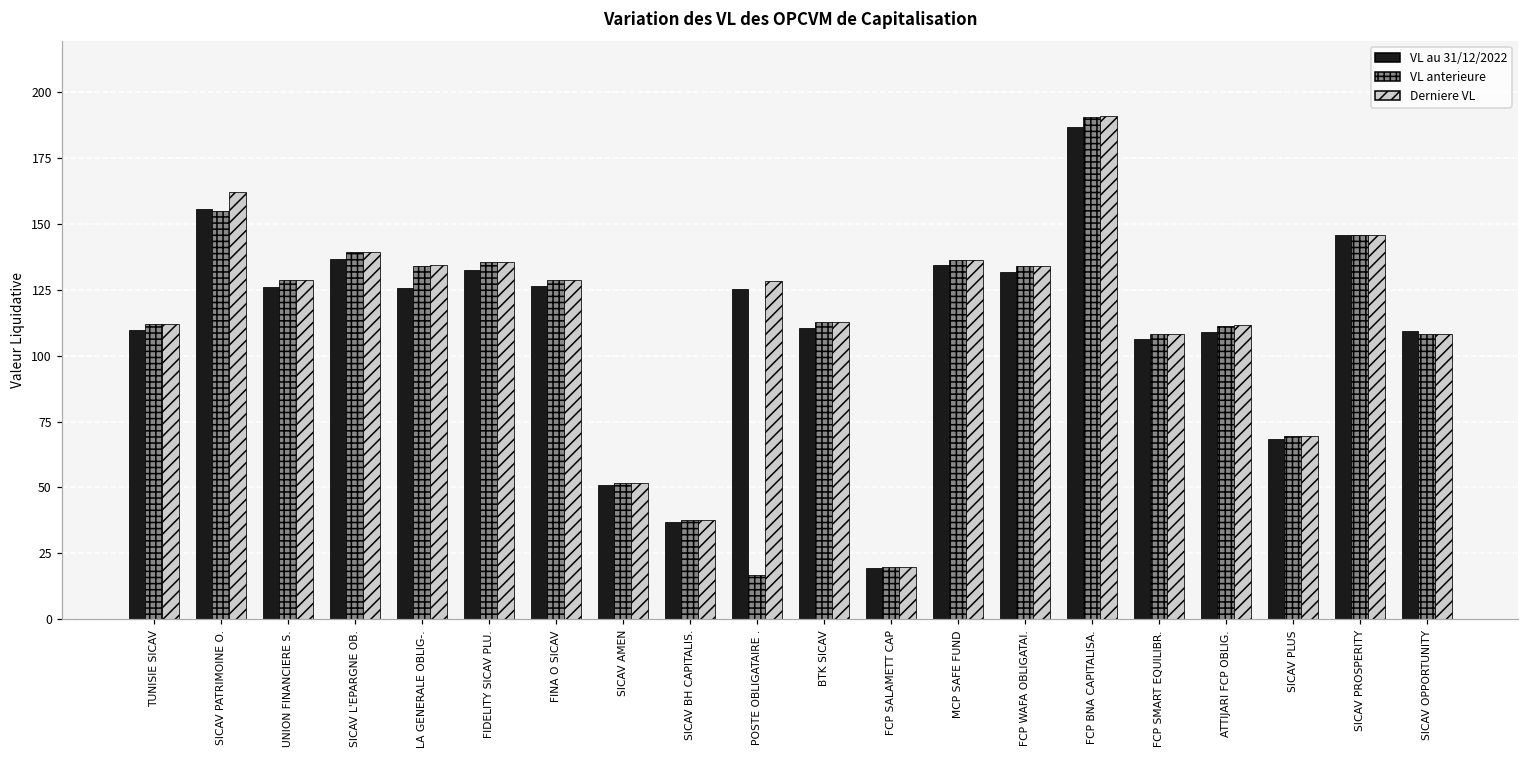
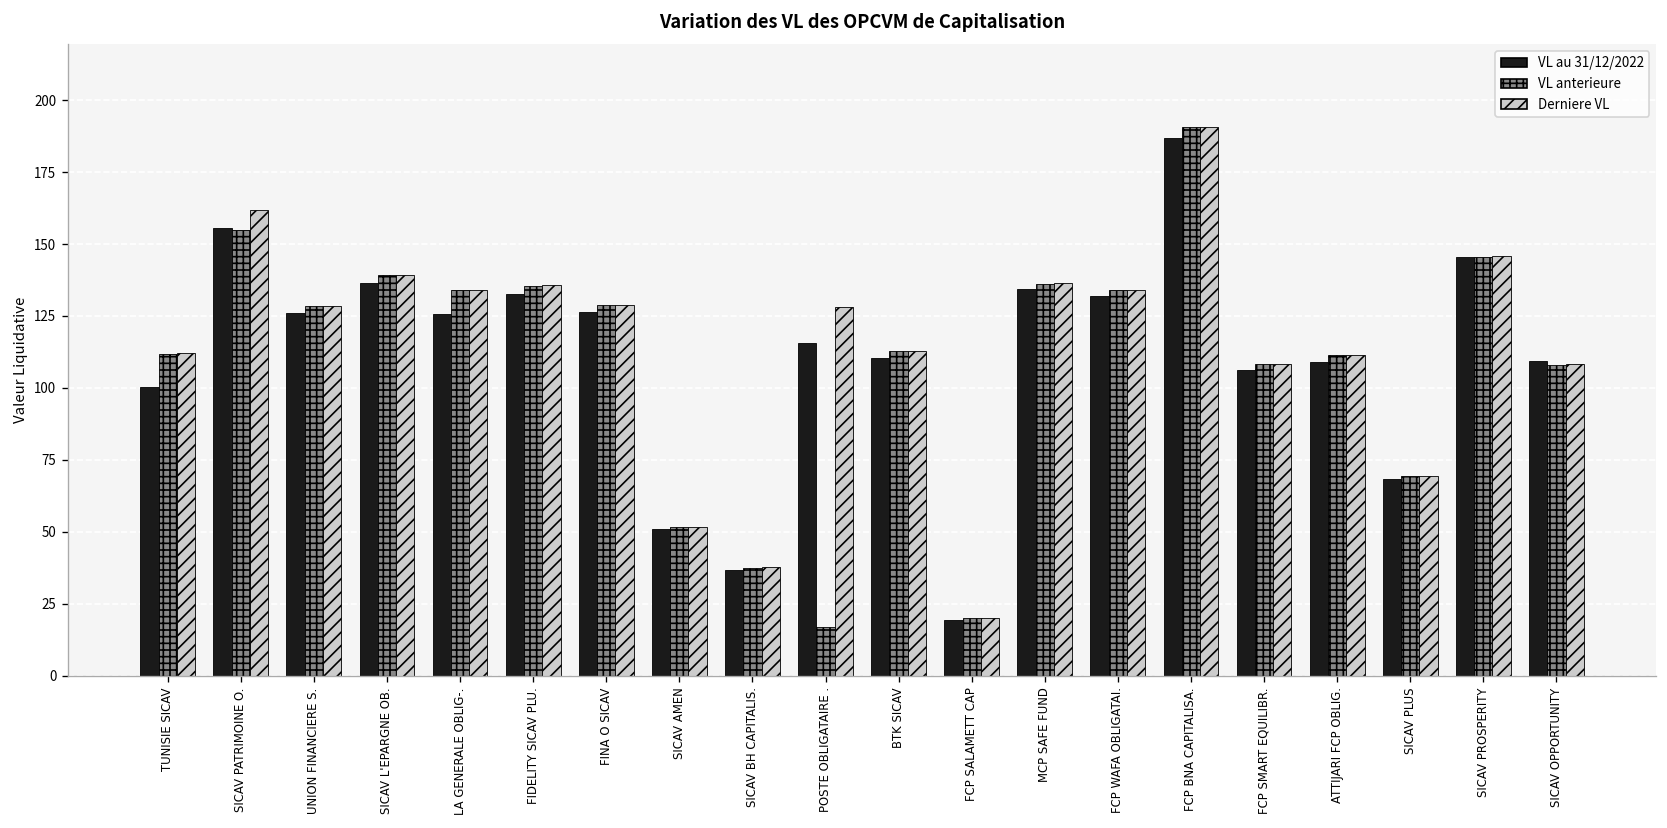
  {
    "VL au 31/12/2022": {
-     "TUNISIE SICAV": 110,
+     "TUNISIE SICAV": 100,
      "SICAV PATRIMOINE O.": 156,
      "UNION FINANCIERE S.": 126,
      "SICAV L'EPARGNE OB.": 137,
      "LA GENERALE OBLIG-.": 126,
      "FIDELITY SICAV PLU.": 133,
      "FINA O SICAV": 126,
      "SICAV AMEN": 51,
      "SICAV BH CAPITALIS.": 37,
-     "POSTE OBLIGATAIRE .": 125,
+     "POSTE OBLIGATAIRE .": 116,
      "BTK SICAV": 111,
      "FCP SALAMETT CAP": 19,
      "MCP SAFE FUND": 134,
      "FCP WAFA OBLIGATAI.": 132,
      "FCP BNA CAPITALISA.": 187,
      "FCP SMART EQUILIBR.": 106,
      "ATTIJARI FCP OBLIG.": 109,
      "SICAV PLUS": 68,
      "SICAV PROSPERITY": 146,
      "SICAV OPPORTUNITY": 109
    },
    "VL anterieure": {
      "TUNISIE SICAV": 112,
      "SICAV PATRIMOINE O.": 155,
      "UNION FINANCIERE S.": 128,
      "SICAV L'EPARGNE OB.": 139,
      "LA GENERALE OBLIG-.": 134,
      "FIDELITY SICAV PLU.": 136,
      "FINA O SICAV": 129,
      "SICAV AMEN": 52,
      "SICAV BH CAPITALIS.": 38,
      "POSTE OBLIGATAIRE .": 17,
      "BTK SICAV": 113,
      "FCP SALAMETT CAP": 20,
      "MCP SAFE FUND": 136,
      "FCP WAFA OBLIGATAI.": 134,
      "FCP BNA CAPITALISA.": 191,
      "FCP SMART EQUILIBR.": 108,
      "ATTIJARI FCP OBLIG.": 111,
      "SICAV PLUS": 69,
      "SICAV PROSPERITY": 146,
      "SICAV OPPORTUNITY": 108
    },
    "Derniere VL": {
      "TUNISIE SICAV": 112,
      "SICAV PATRIMOINE O.": 162,
      "UNION FINANCIERE S.": 129,
      "SICAV L'EPARGNE OB.": 139,
      "LA GENERALE OBLIG-.": 134,
      "FIDELITY SICAV PLU.": 136,
      "FINA O SICAV": 129,
      "SICAV AMEN": 52,
      "SICAV BH CAPITALIS.": 38,
      "POSTE OBLIGATAIRE .": 128,
      "BTK SICAV": 113,
      "FCP SALAMETT CAP": 20,
      "MCP SAFE FUND": 136,
      "FCP WAFA OBLIGATAI.": 134,
      "FCP BNA CAPITALISA.": 191,
      "FCP SMART EQUILIBR.": 108,
      "ATTIJARI FCP OBLIG.": 111,
      "SICAV PLUS": 69,
      "SICAV PROSPERITY": 146,
      "SICAV OPPORTUNITY": 108
    }
  }
